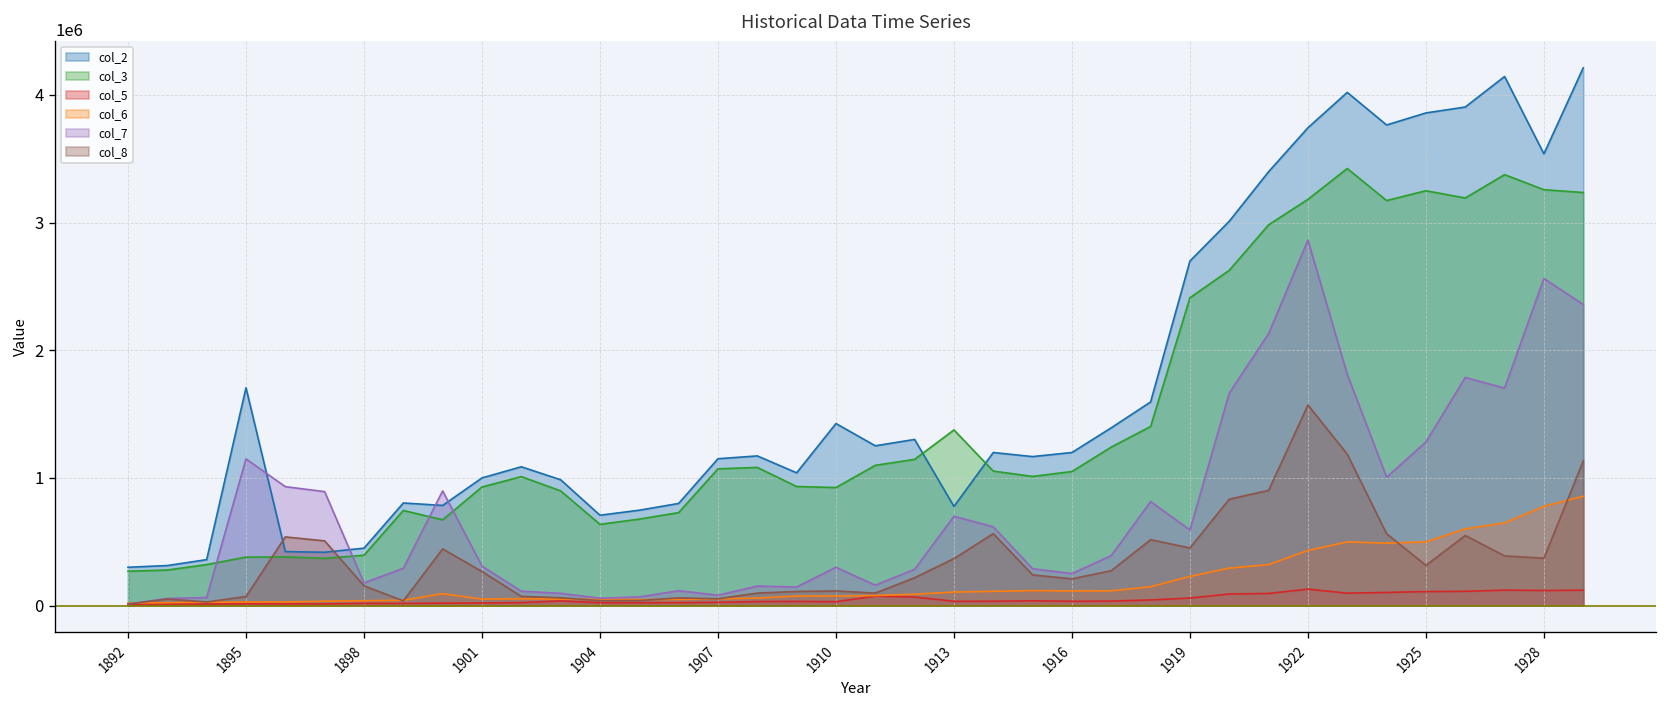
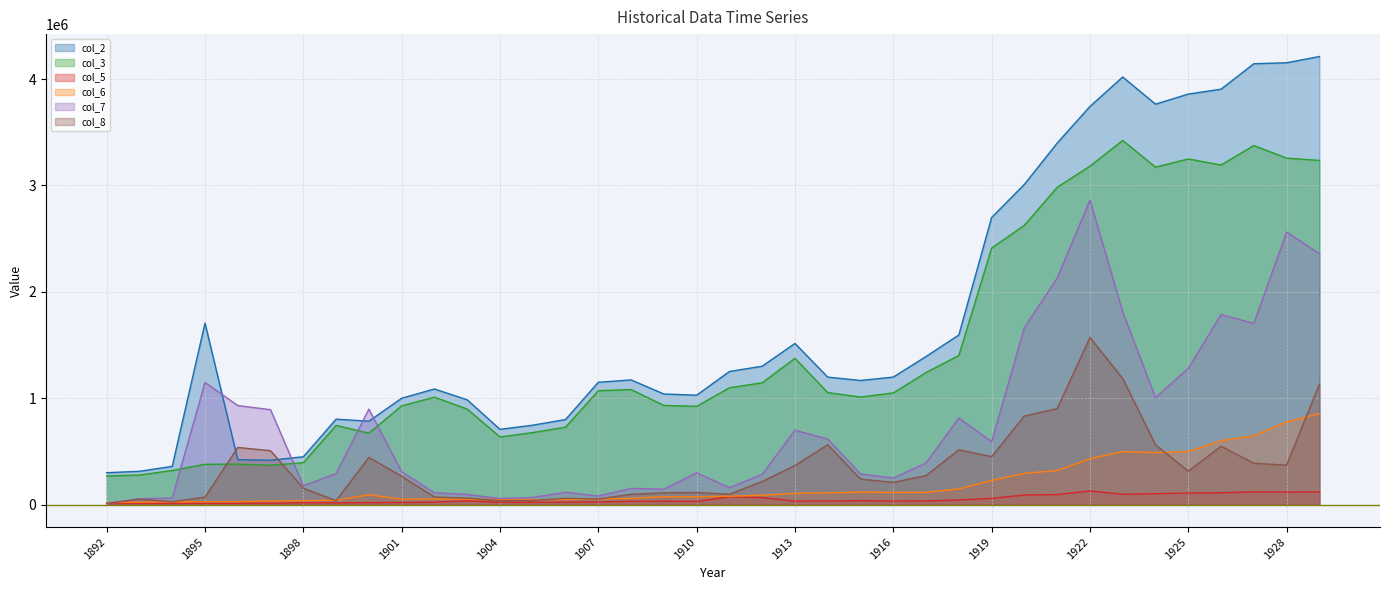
  {
    "col_2": {
      "1892": 300000,
      "1895": 1710000,
      "1898": 450000,
      "1901": 1000000,
      "1904": 710000,
      "1907": 1150000,
-     "1910": 1430000,
-     "1913": 780000,
+     "1910": 1030000,
+     "1913": 1520000,
      "1916": 1200000,
      "1919": 2700000,
      "1922": 3740000,
      "1925": 3860000,
-     "1928": 3540000
+     "1928": 4150000
    },
    "col_3": {
      "1892": 270000,
      "1895": 380000,
      "1898": 390000,
      "1901": 930000,
      "1904": 640000,
      "1907": 1070000,
      "1910": 920000,
      "1913": 1380000,
      "1916": 1050000,
      "1919": 2410000,
      "1922": 3180000,
      "1925": 3250000,
      "1928": 3260000
    },
    "col_7": {
      "1895": 1150000,
      "1901": 310000,
      "1907": 80000,
      "1910": 300000,
      "1913": 700000,
      "1916": 250000,
      "1919": 590000,
      "1922": 2860000,
      "1925": 1280000,
      "1928": 2560000
    }
  }
